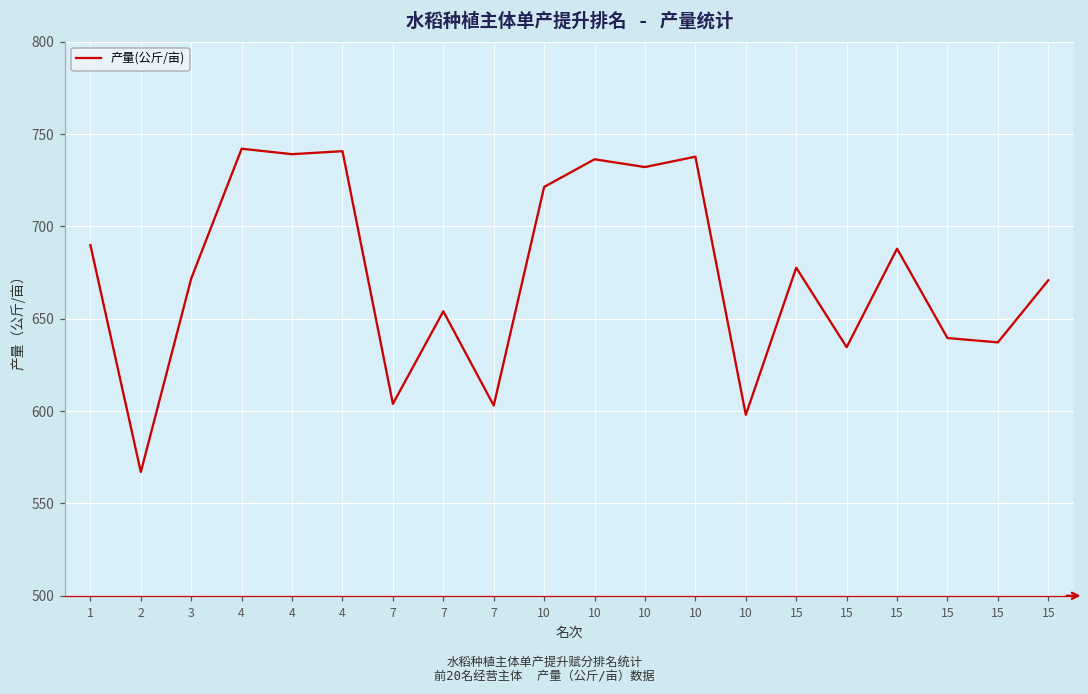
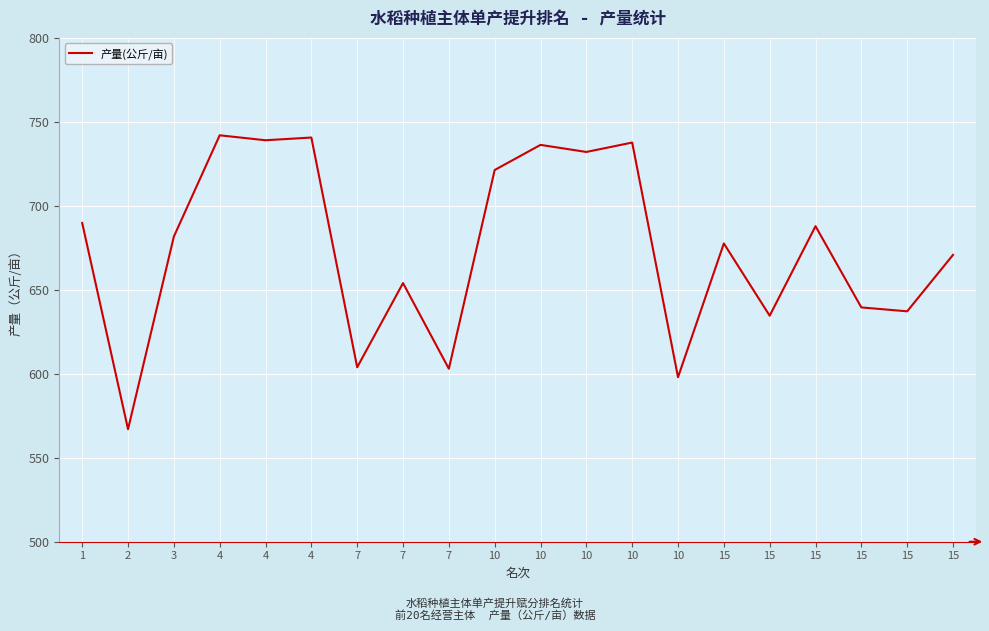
  {
    "1": 690,
    "2": 567,
-   "3": 672
+   "3": 682
  }
